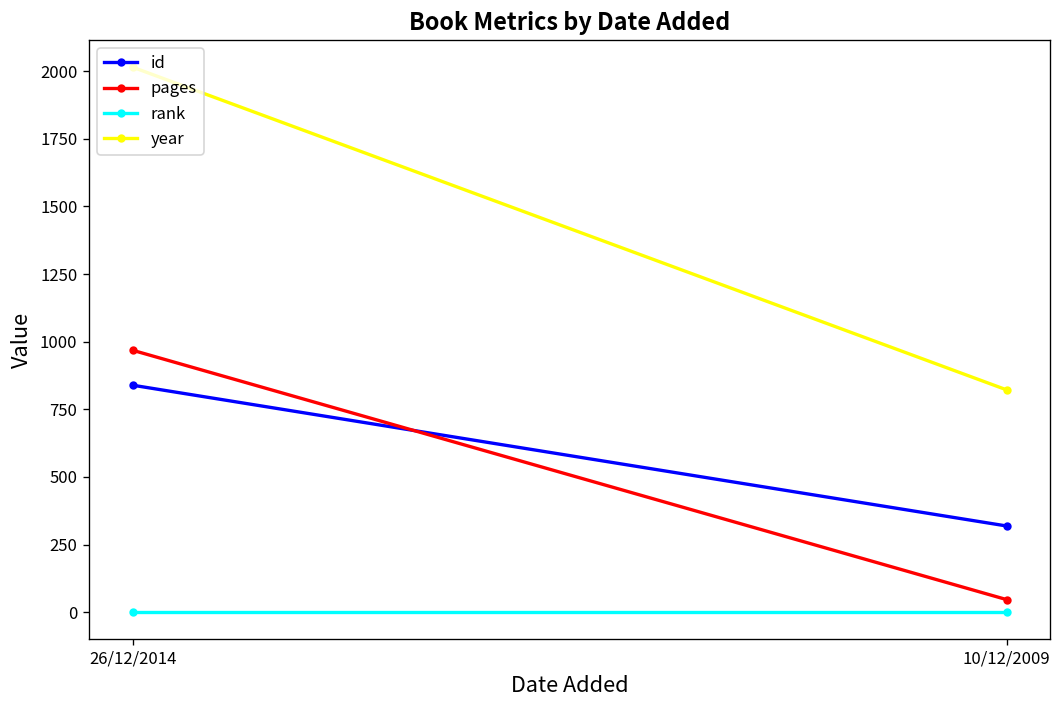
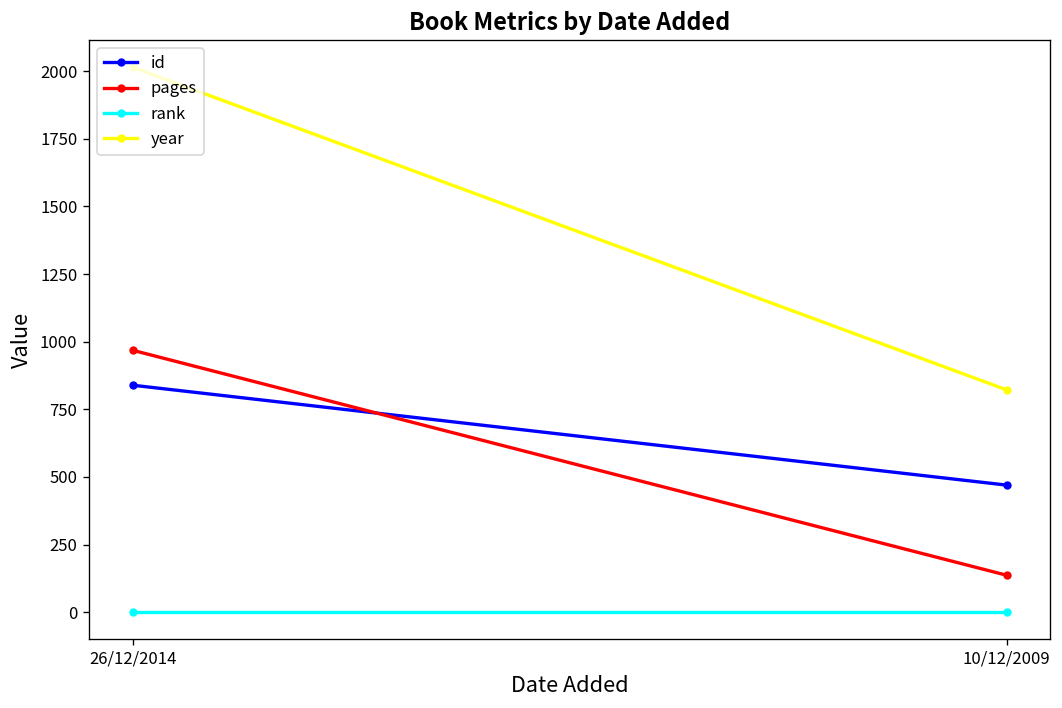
  {
    "id": {
      "26/12/2014": 840,
-     "10/12/2009": 320
+     "10/12/2009": 470
    },
    "pages": {
      "26/12/2014": 970,
-     "10/12/2009": 50
+     "10/12/2009": 140
    },
    "rank": {
      "26/12/2014": 0,
      "10/12/2009": 0
    },
    "year": {
      "10/12/2009": 820
    }
  }
